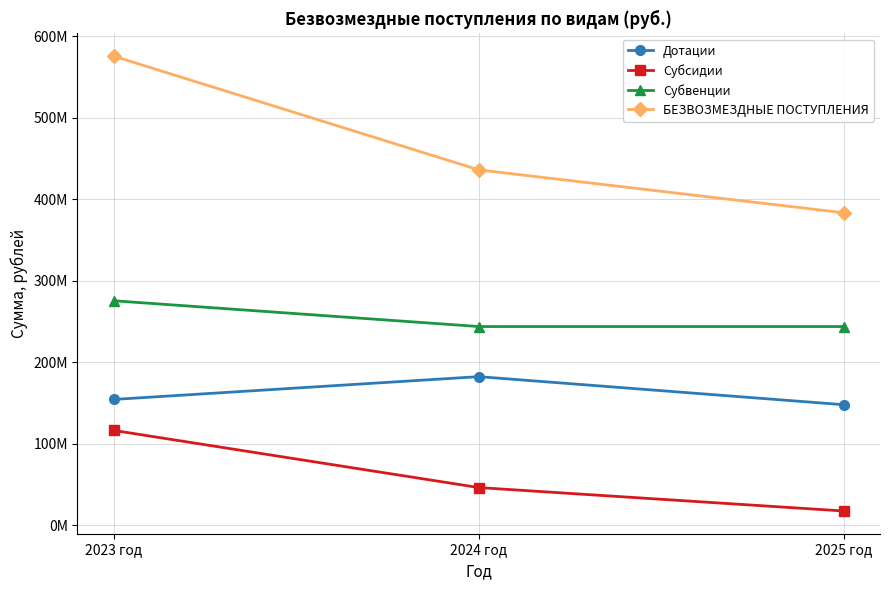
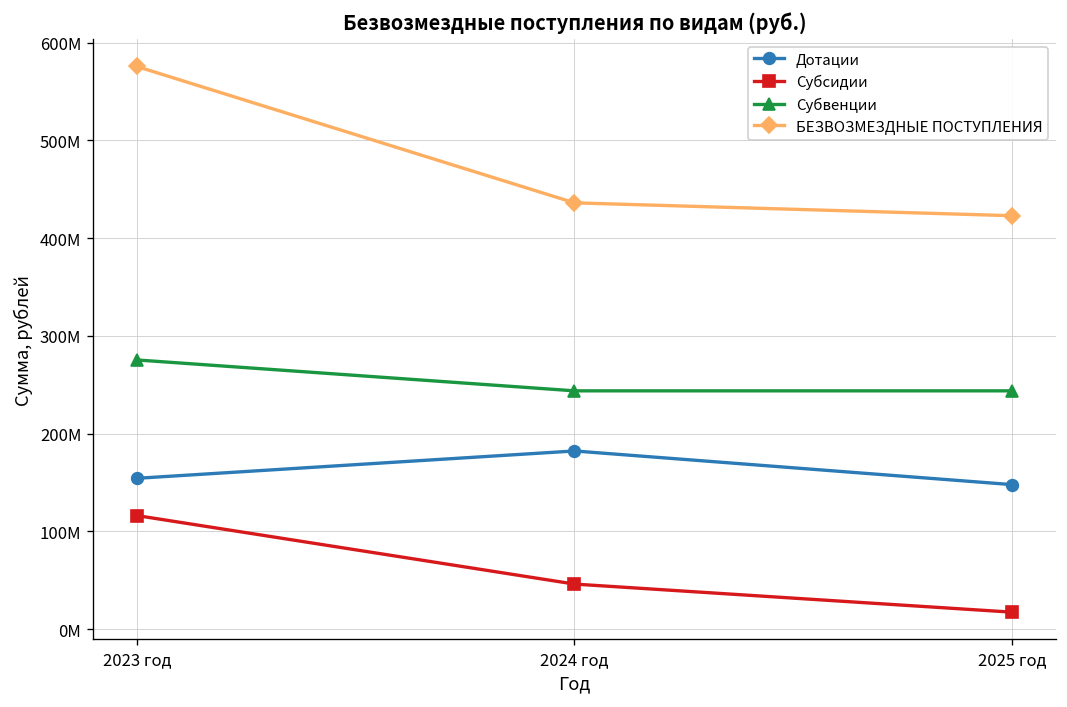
  {
    "Дотации": {
      "2023 год": 150000000,
      "2024 год": 180000000,
      "2025 год": 150000000
    },
    "Субсидии": {
      "2023 год": 120000000,
      "2024 год": 50000000,
      "2025 год": 20000000
    },
    "Субвенции": {
      "2023 год": 280000000,
      "2024 год": 240000000,
      "2025 год": 240000000
    },
    "БЕЗВОЗМЕЗДНЫЕ ПОСТУПЛЕНИЯ": {
      "2023 год": 580000000,
      "2024 год": 440000000,
-     "2025 год": 380000000
+     "2025 год": 420000000
    }
  }
